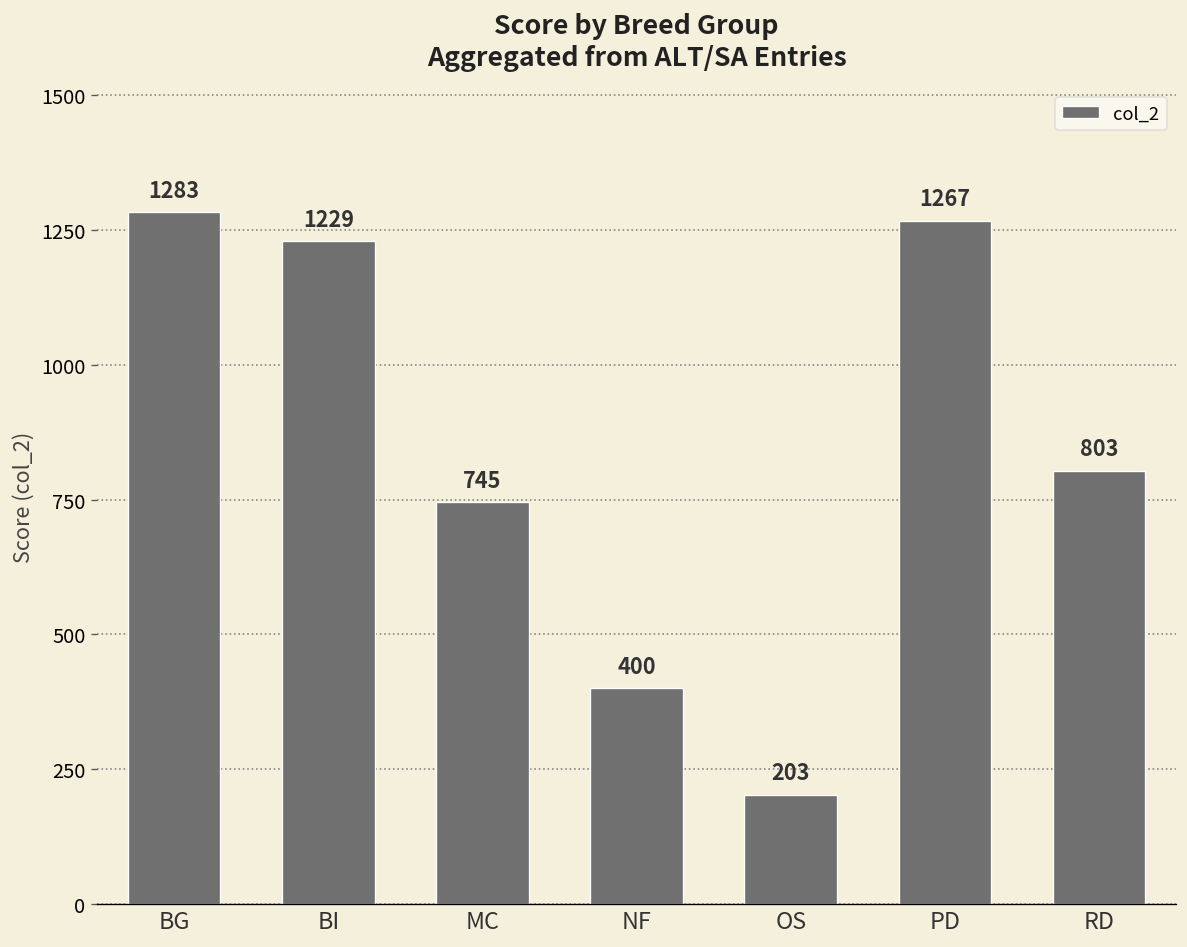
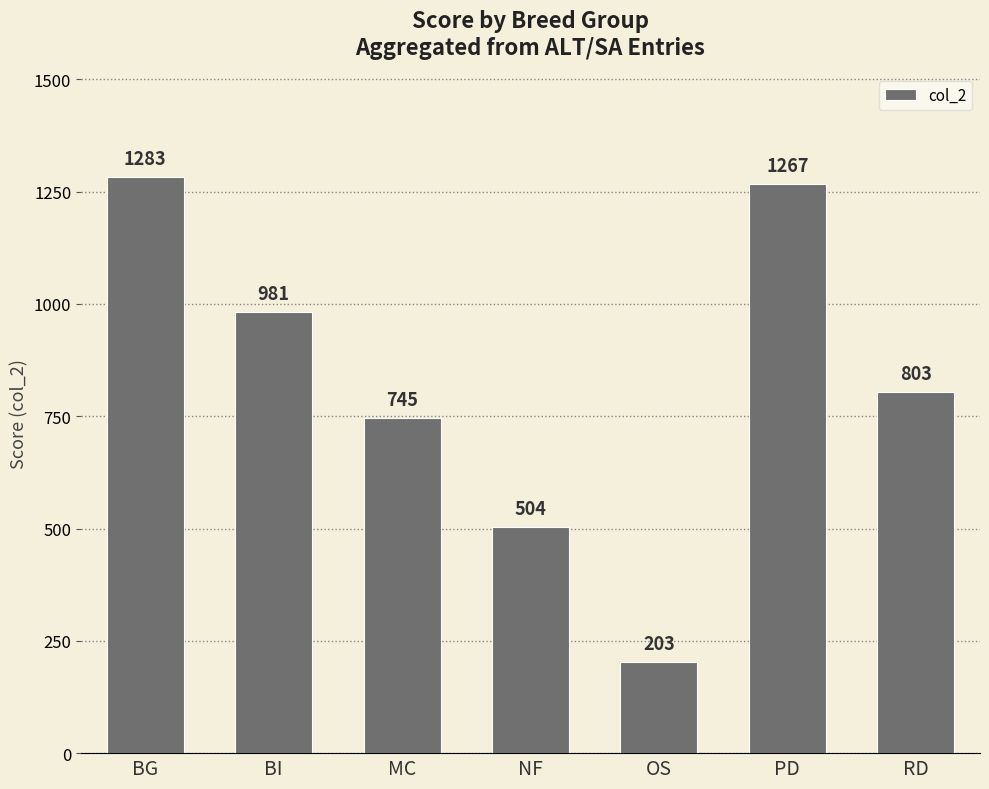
  {
    "BG": 1283,
-   "BI": 1229,
+   "BI": 981,
    "MC": 745,
-   "NF": 400,
+   "NF": 504,
    "OS": 203,
    "PD": 1267,
    "RD": 803
  }
